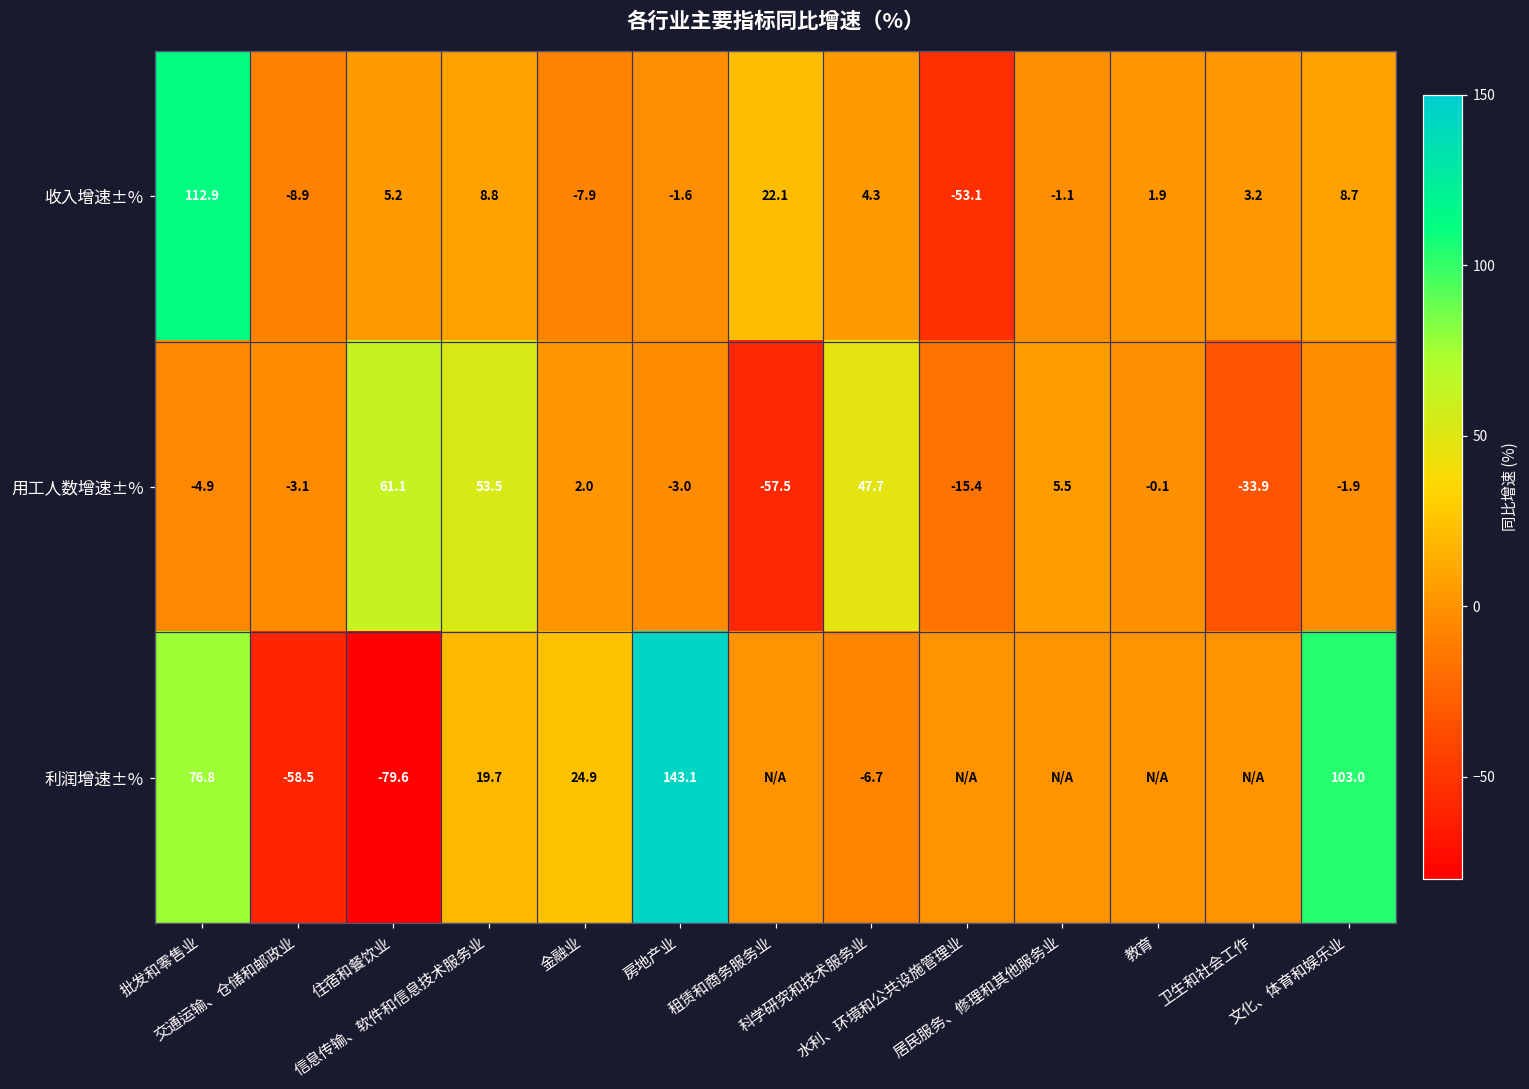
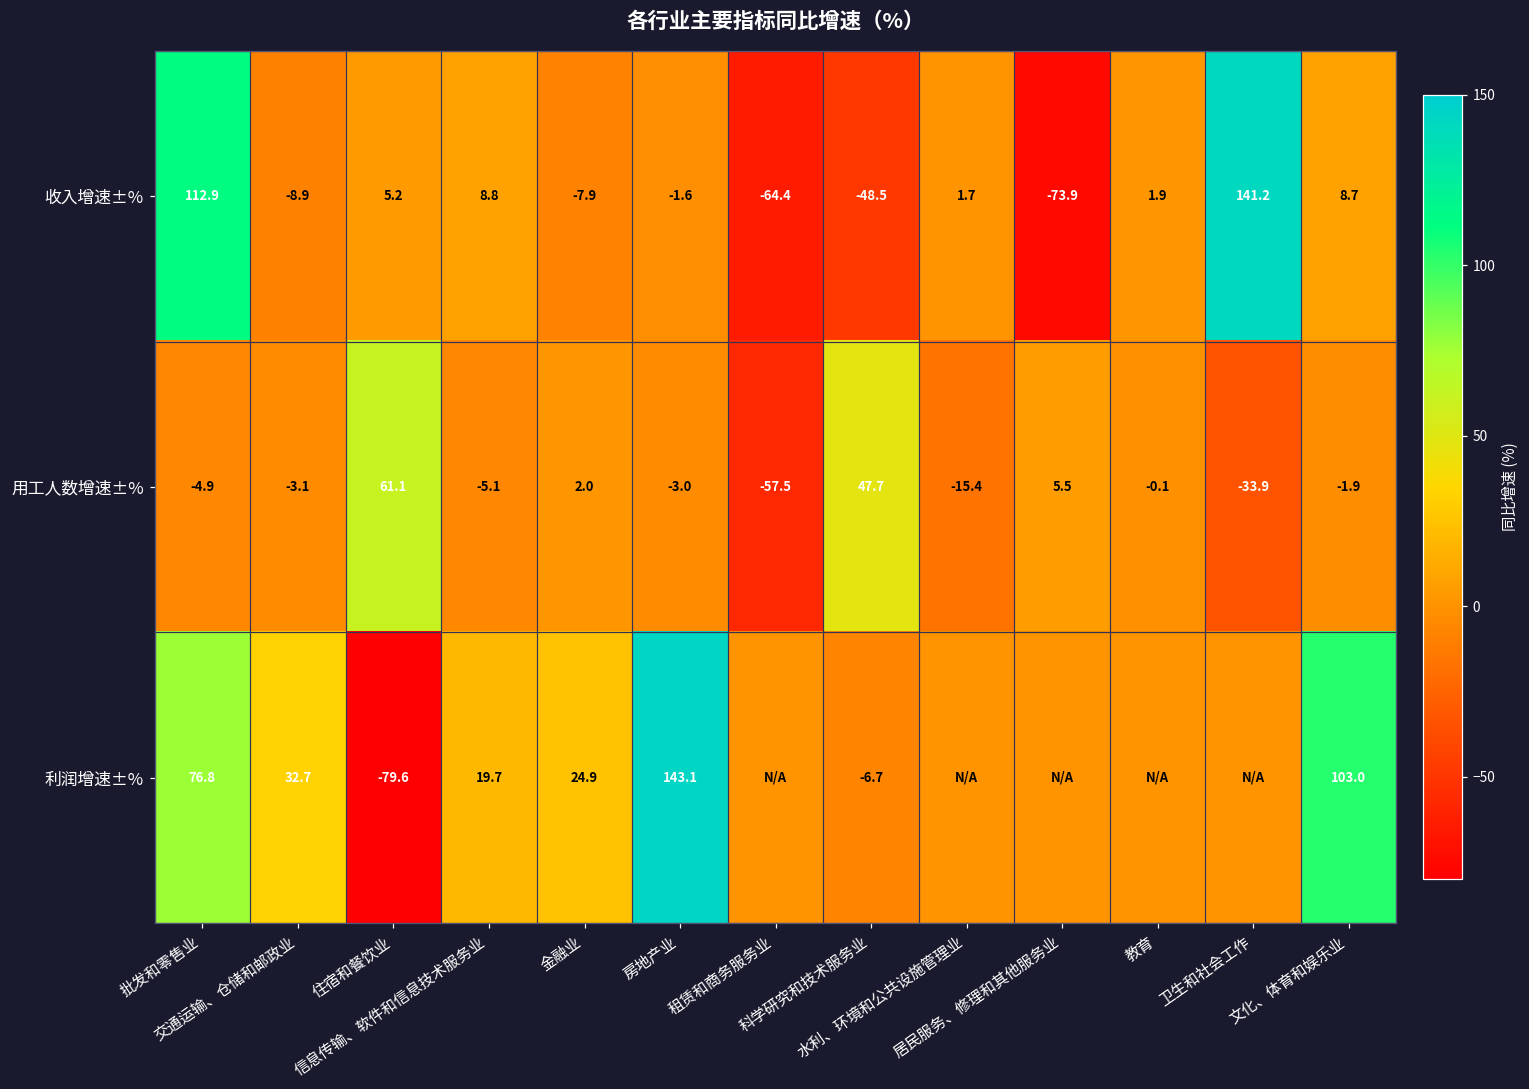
  {
    "收入增速±%": {
      "批发和零售业": 112.9,
      "交通运输、仓储和邮政业": -8.9,
      "住宿和餐饮业": 5.2,
      "信息传输、软件和信息技术服务业": 8.8,
      "金融业": -7.9,
      "房地产业": -1.6,
-     "租赁和商务服务业": 22.1,
-     "科学研究和技术服务业": 4.3,
-     "水利、环境和公共设施管理业": -53.1,
-     "居民服务、修理和其他服务业": -1.1,
+     "租赁和商务服务业": -64.4,
+     "科学研究和技术服务业": -48.5,
+     "水利、环境和公共设施管理业": 1.7,
+     "居民服务、修理和其他服务业": -73.9,
      "教育": 1.9,
-     "卫生和社会工作": 3.2,
+     "卫生和社会工作": 141.2,
      "文化、体育和娱乐业": 8.7
    },
    "用工人数增速±%": {
      "批发和零售业": -4.9,
      "交通运输、仓储和邮政业": -3.1,
      "住宿和餐饮业": 61.1,
-     "信息传输、软件和信息技术服务业": 53.5,
+     "信息传输、软件和信息技术服务业": -5.1,
      "金融业": 2.0,
      "房地产业": -3.0,
      "租赁和商务服务业": -57.5,
      "科学研究和技术服务业": 47.7,
      "水利、环境和公共设施管理业": -15.4,
      "居民服务、修理和其他服务业": 5.5,
      "教育": -0.1,
      "卫生和社会工作": -33.9,
      "文化、体育和娱乐业": -1.9
    },
    "利润增速±%": {
      "批发和零售业": 76.8,
-     "交通运输、仓储和邮政业": -58.5,
+     "交通运输、仓储和邮政业": 32.7,
      "住宿和餐饮业": -79.6,
      "信息传输、软件和信息技术服务业": 19.7,
      "金融业": 24.9,
      "房地产业": 143.1,
      "科学研究和技术服务业": -6.7,
      "文化、体育和娱乐业": 103.0
    }
  }
